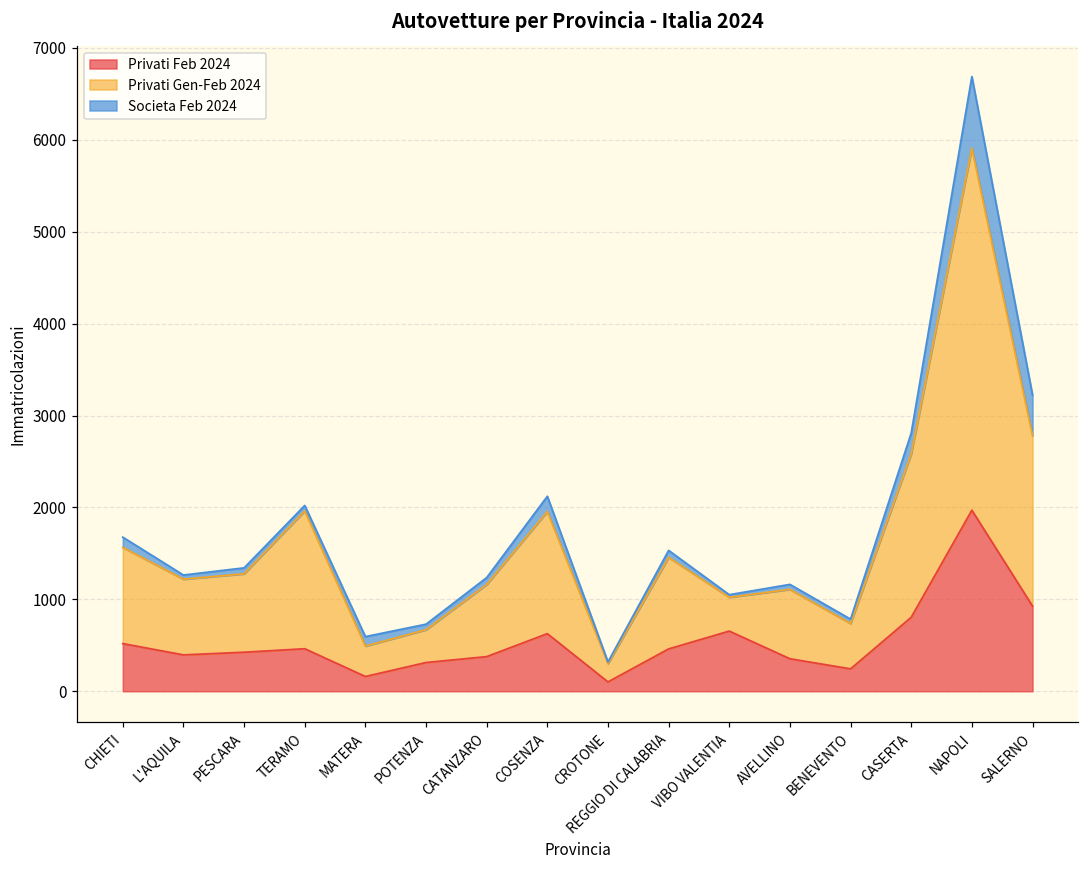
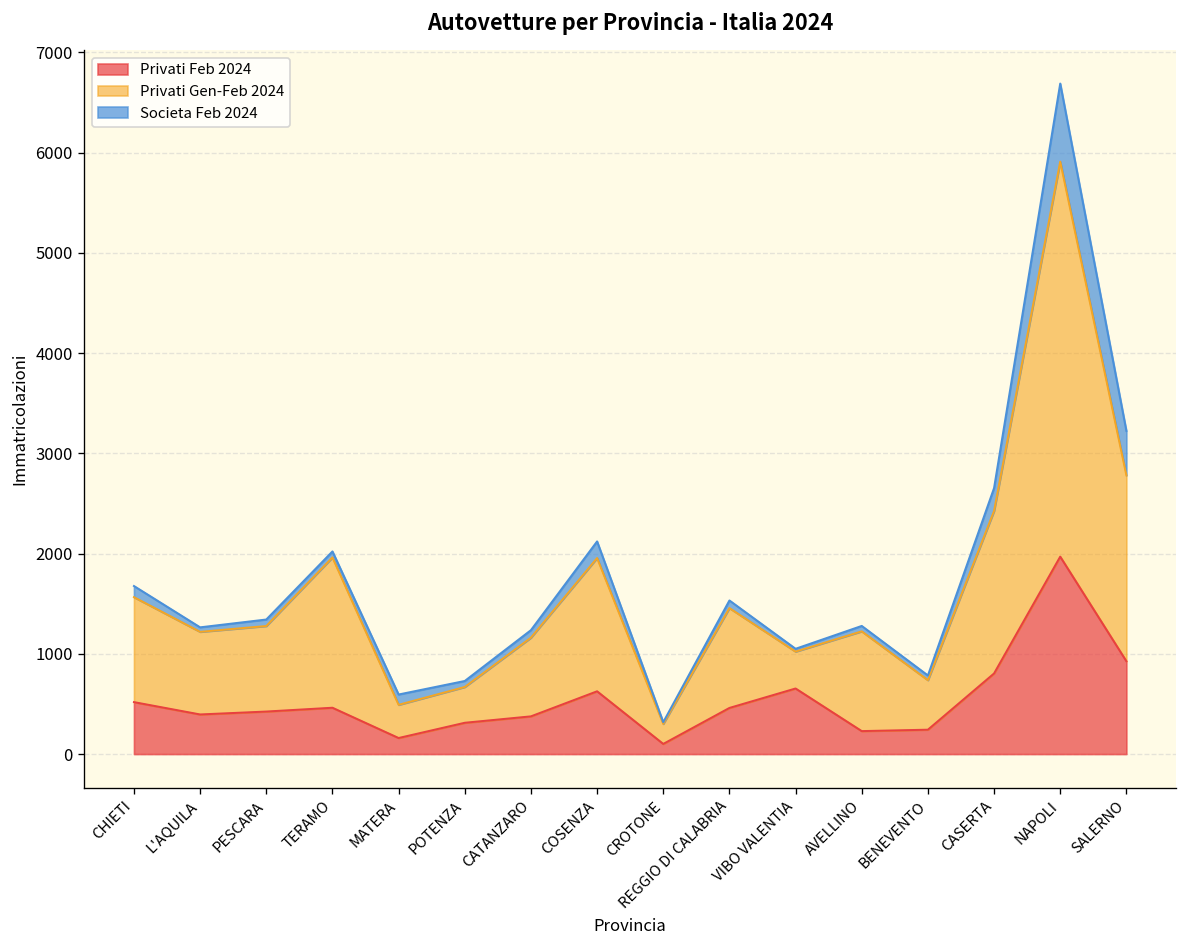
  {
    "Privati Feb 2024": {
      "CHIETI": 500,
      "L'AQUILA": 400,
      "PESCARA": 400,
      "TERAMO": 500,
      "MATERA": 200,
      "POTENZA": 300,
      "CATANZARO": 400,
      "COSENZA": 600,
      "CROTONE": 100,
      "REGGIO DI CALABRIA": 500,
      "VIBO VALENTIA": 700,
-     "AVELLINO": 400,
+     "AVELLINO": 200,
      "BENEVENTO": 200,
      "CASERTA": 800,
      "NAPOLI": 2000,
      "SALERNO": 900
    },
    "Privati Gen-Feb 2024": {
      "CHIETI": 1000,
      "L'AQUILA": 800,
      "PESCARA": 900,
      "TERAMO": 1500,
      "MATERA": 300,
      "POTENZA": 400,
      "CATANZARO": 800,
      "COSENZA": 1300,
      "REGGIO DI CALABRIA": 1000,
-     "AVELLINO": 800,
+     "AVELLINO": 1000,
      "BENEVENTO": 500,
-     "CASERTA": 1800,
+     "CASERTA": 1600,
      "NAPOLI": 3900,
      "SALERNO": 1900
    },
    "Societa Feb 2024": {
      "CHIETI": 100,
      "L'AQUILA": 0,
      "PESCARA": 100,
      "TERAMO": 100,
      "MATERA": 100,
      "POTENZA": 100,
      "CATANZARO": 100,
      "COSENZA": 200,
      "REGGIO DI CALABRIA": 100,
      "AVELLINO": 100,
      "BENEVENTO": 0,
      "CASERTA": 200,
      "NAPOLI": 800,
      "SALERNO": 400
    }
  }
